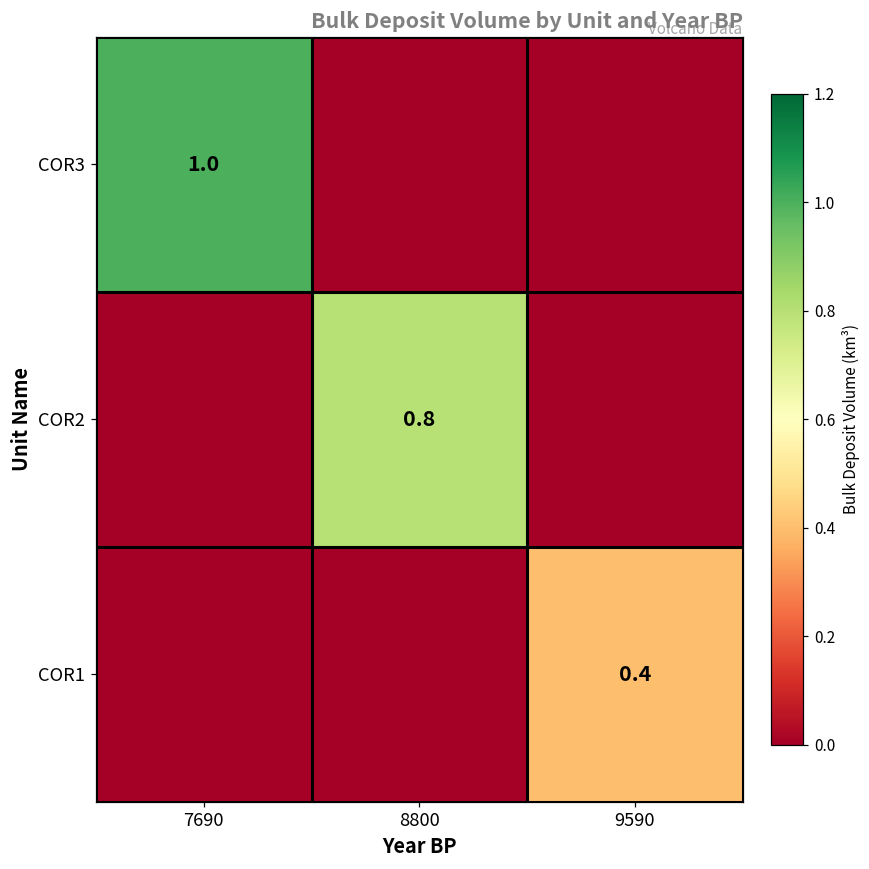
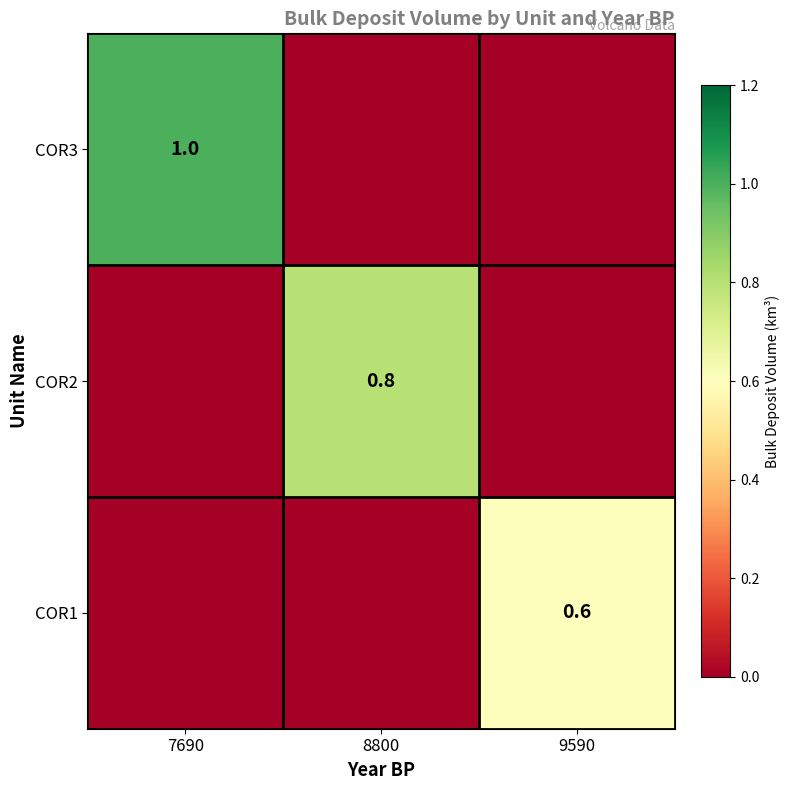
  {
    "COR3": {
      "7690": 1.0
    },
    "COR2": {
      "8800": 0.8
    },
    "COR1": {
-     "9590": 0.4
+     "9590": 0.6
    }
  }
